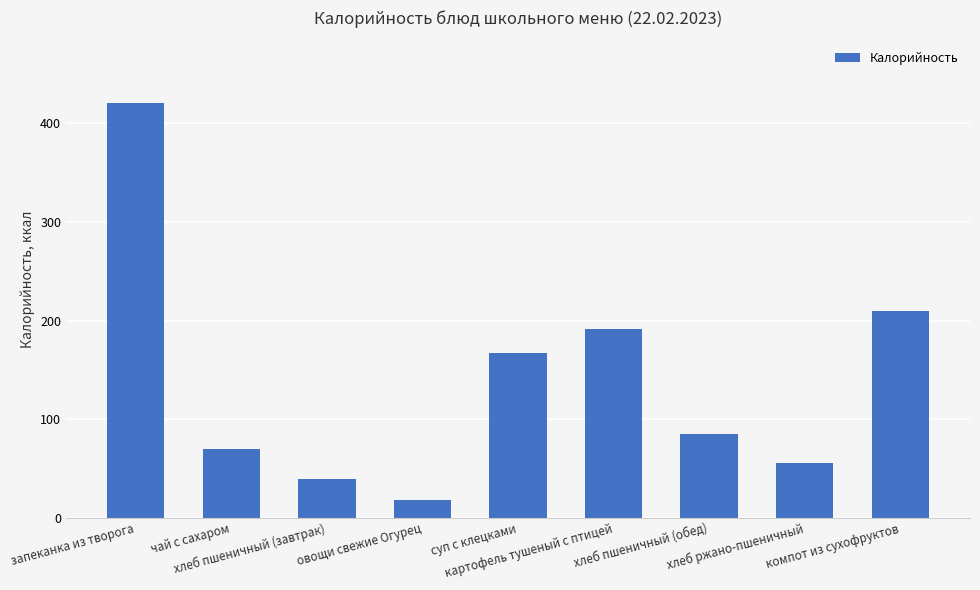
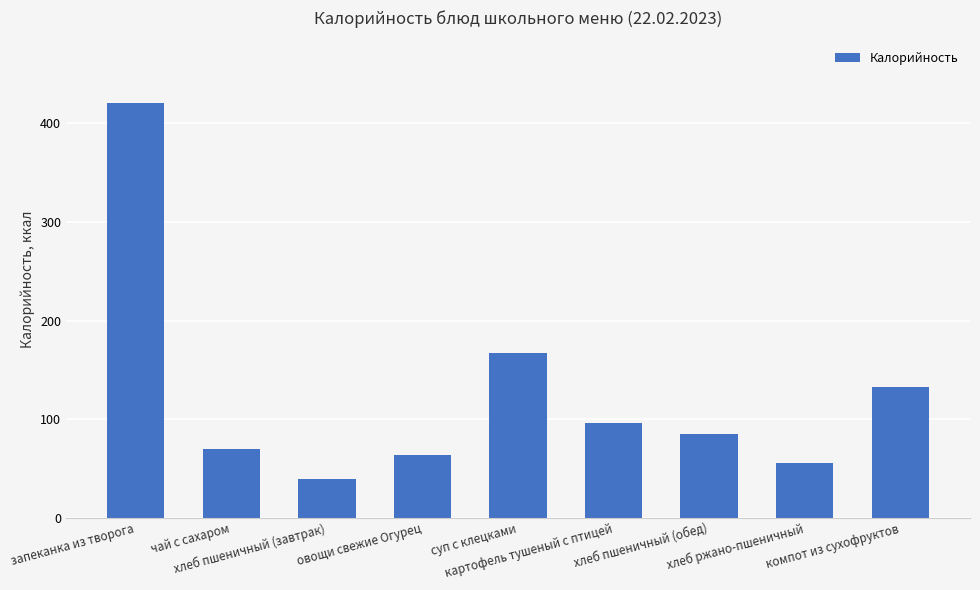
  {
    "запеканка из творога": 420,
    "чай с сахаром": 70,
    "хлеб пшеничный (завтрак)": 40,
-   "овощи свежие Огурец": 20,
+   "овощи свежие Огурец": 60,
    "суп с клецками": 170,
-   "картофель тушеный с птицей": 190,
+   "картофель тушеный с птицей": 100,
    "хлеб пшеничный (обед)": 90,
    "хлеб ржано-пшеничный": 60,
-   "компот из сухофруктов": 210
+   "компот из сухофруктов": 130
  }
